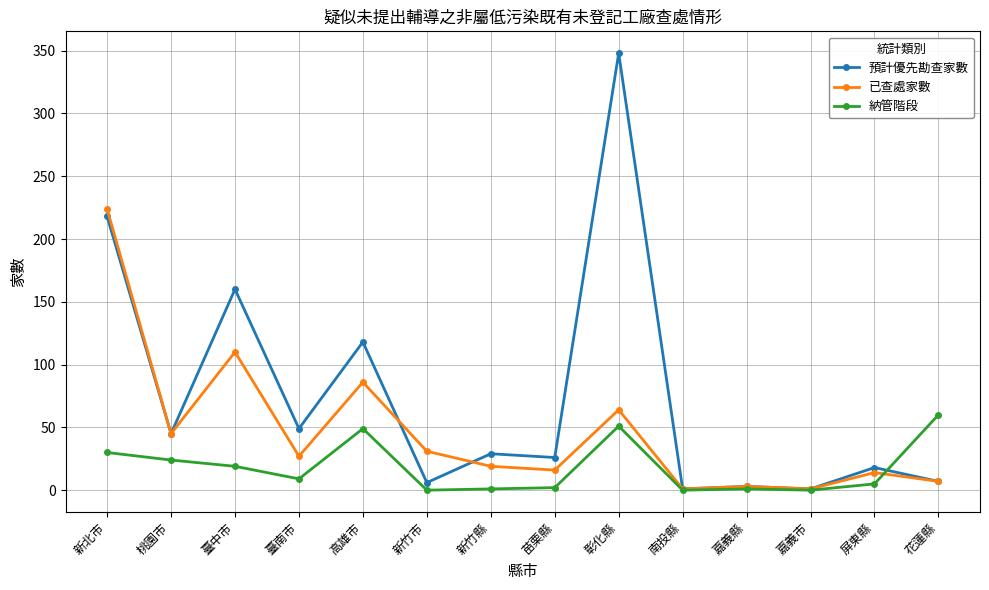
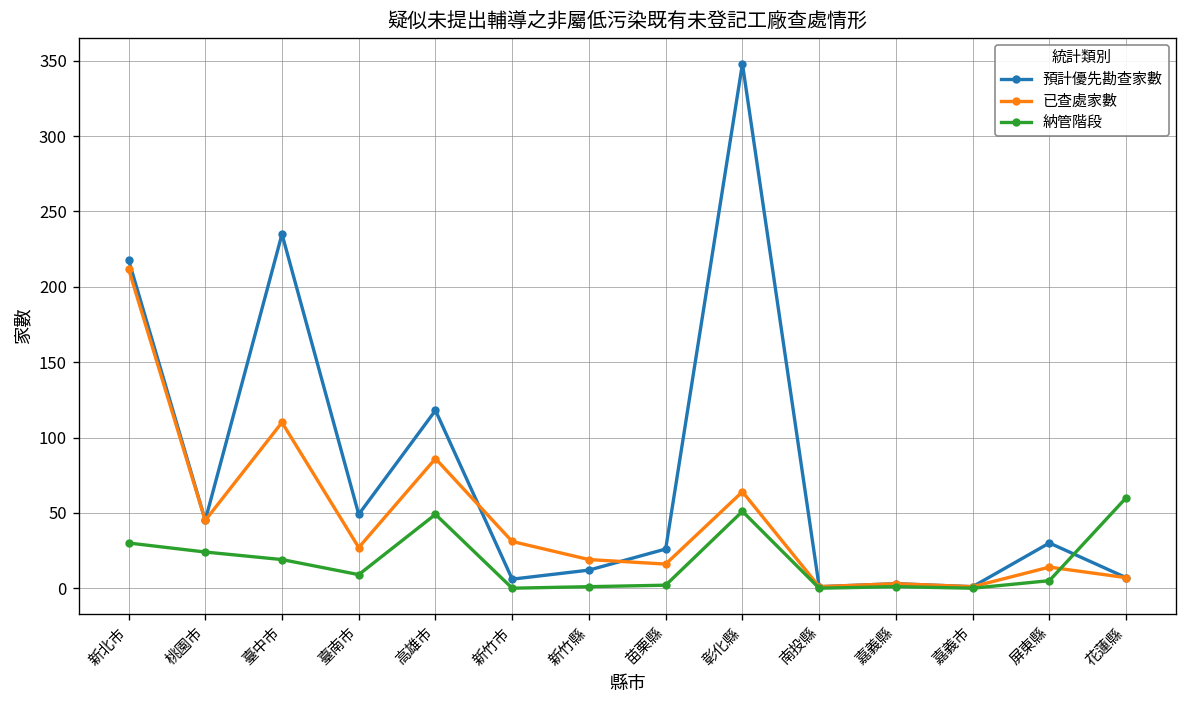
  {
    "預計優先勘查家數": {
      "新北市": 218,
-     "臺中市": 160,
+     "臺中市": 235,
      "臺南市": 49,
      "高雄市": 118,
      "新竹市": 6,
-     "新竹縣": 29,
+     "新竹縣": 12,
      "苗栗縣": 26,
      "彰化縣": 348,
-     "屏東縣": 18
+     "屏東縣": 30
    },
    "已查處家數": {
-     "新北市": 224,
+     "新北市": 212,
      "臺中市": 110,
      "臺南市": 27,
      "高雄市": 86,
      "新竹市": 31,
      "新竹縣": 19,
      "苗栗縣": 16,
      "彰化縣": 64,
      "屏東縣": 14
    },
    "納管階段": {
      "新北市": 30,
      "桃園市": 24,
      "臺中市": 19,
      "臺南市": 9,
      "高雄市": 49,
      "新竹市": 0,
      "新竹縣": 1,
      "苗栗縣": 2,
      "彰化縣": 51,
      "屏東縣": 5,
      "花蓮縣": 60
    }
  }
